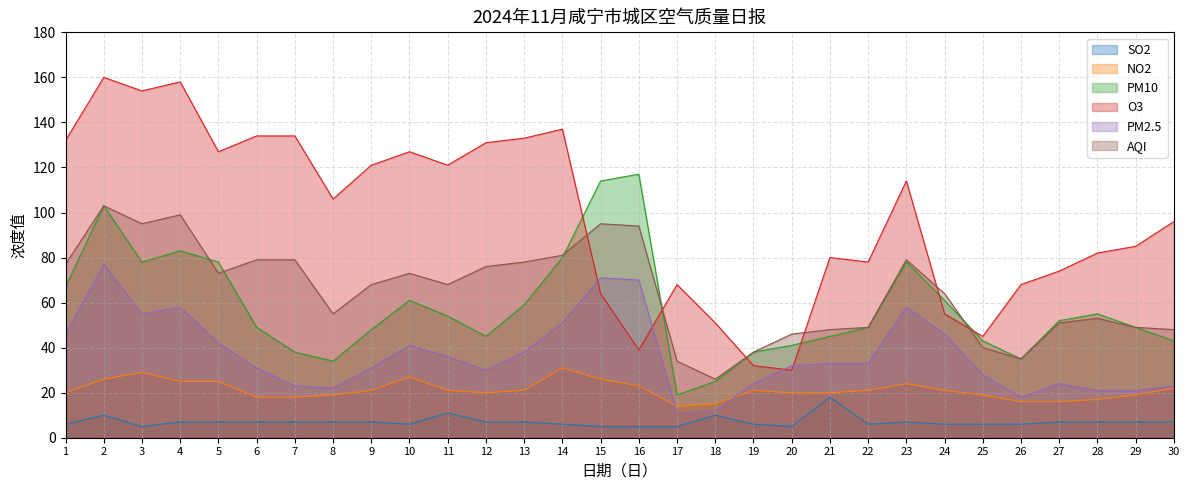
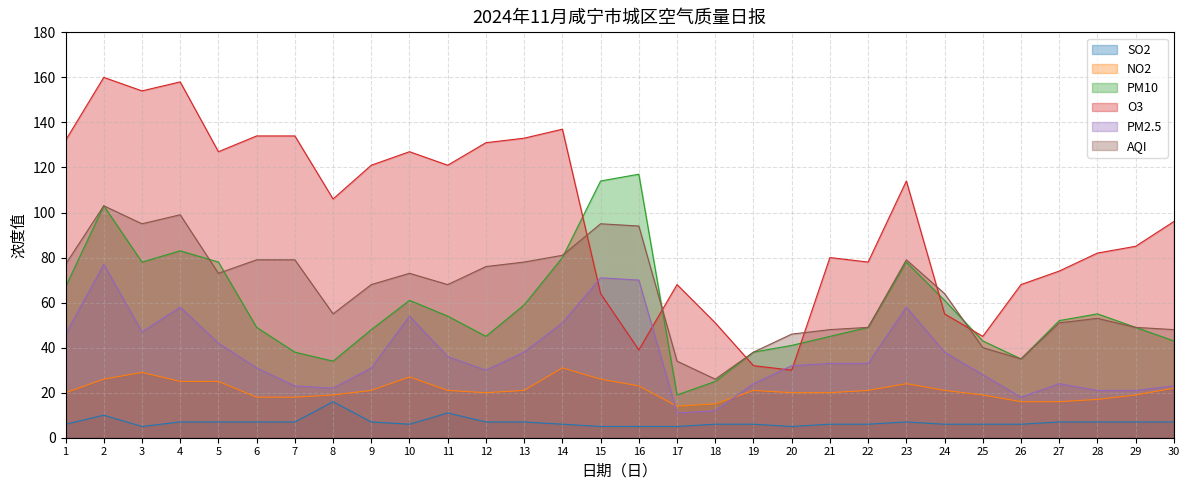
  {
    "SO2": {
      "1": 6,
      "2": 10,
      "3": 5,
      "4": 7,
      "5": 7,
      "6": 7,
      "7": 7,
-     "8": 7,
+     "8": 16,
      "9": 7,
      "10": 6,
      "11": 11,
      "12": 7,
      "13": 7,
      "14": 6,
      "15": 5,
      "16": 5,
      "17": 5,
-     "18": 10,
+     "18": 6,
      "19": 6,
      "20": 5,
-     "21": 18,
+     "21": 6,
      "22": 6,
      "23": 7,
      "24": 6,
      "25": 6,
      "26": 6,
      "27": 7,
      "28": 7,
      "29": 7,
      "30": 7
    },
    "PM10": {
      "1": 67,
      "3": 78,
      "4": 83,
      "5": 78,
      "6": 49,
      "7": 38,
      "8": 34,
      "9": 48,
      "10": 61,
      "11": 54,
      "12": 45,
      "13": 59,
      "15": 114,
      "16": 117,
      "17": 19,
      "20": 41,
      "21": 45,
      "24": 61,
      "25": 43,
      "28": 55,
      "30": 43
    },
    "PM2.5": {
      "1": 46,
      "2": 77,
-     "3": 55,
+     "3": 47,
      "4": 58,
      "5": 42,
      "6": 31,
      "7": 23,
      "8": 22,
      "9": 31,
-     "10": 41,
+     "10": 54,
      "11": 36,
      "12": 30,
      "13": 38,
      "14": 51,
      "15": 71,
      "16": 70,
      "17": 11,
      "18": 12,
      "19": 24,
      "20": 32,
      "21": 33,
      "22": 33,
      "23": 58,
-     "24": 46,
+     "24": 38,
      "25": 28,
      "26": 18,
      "27": 24,
      "28": 21,
      "29": 21
    }
  }
